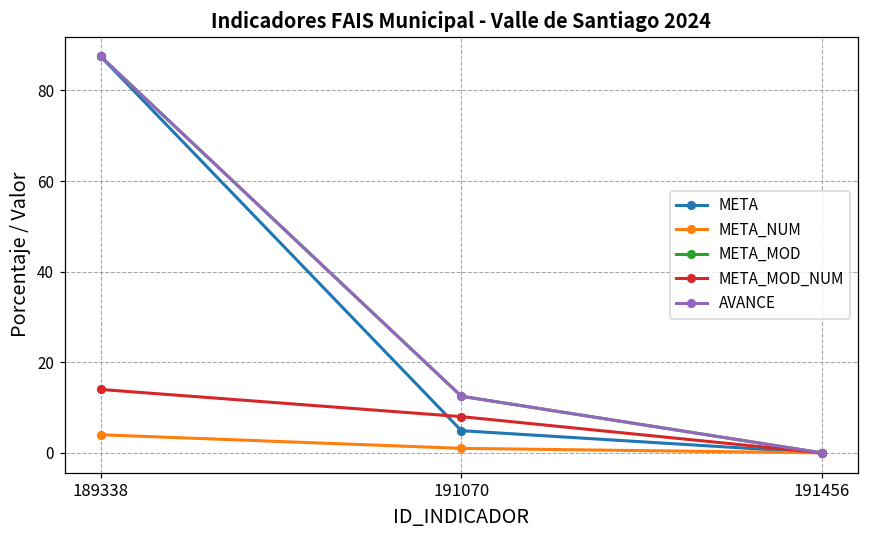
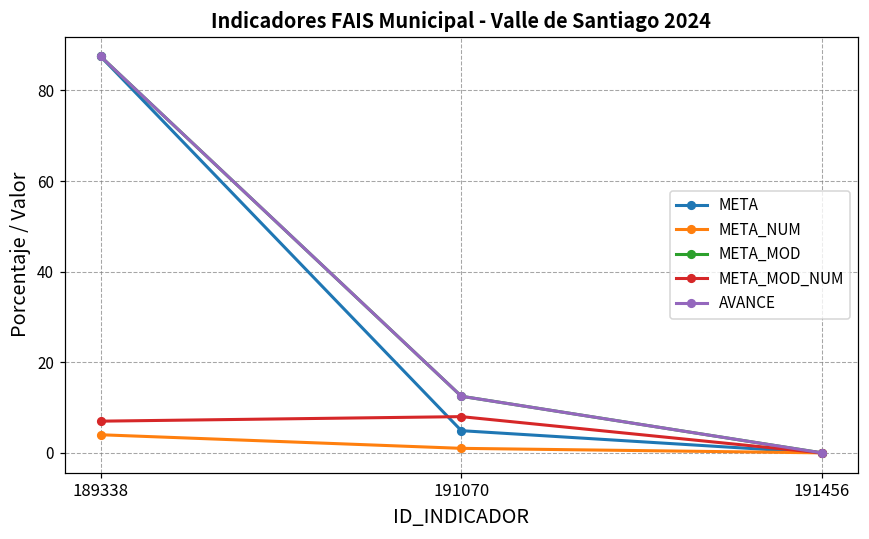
  {
    "META": {
      "191070": 5
    },
    "META_NUM": {
      "189338": 4,
      "191070": 1
    },
    "AVANCE": {
      "191070": 13
    },
    "META_MOD_NUM": {
-     "189338": 14,
+     "189338": 7,
      "191070": 8
    }
  }
